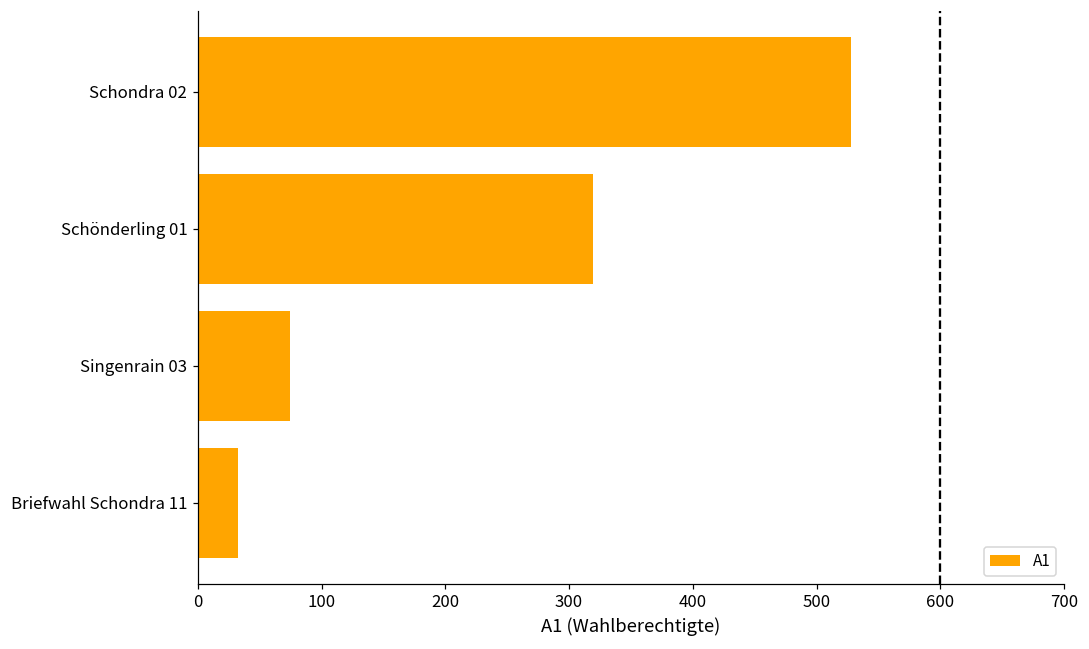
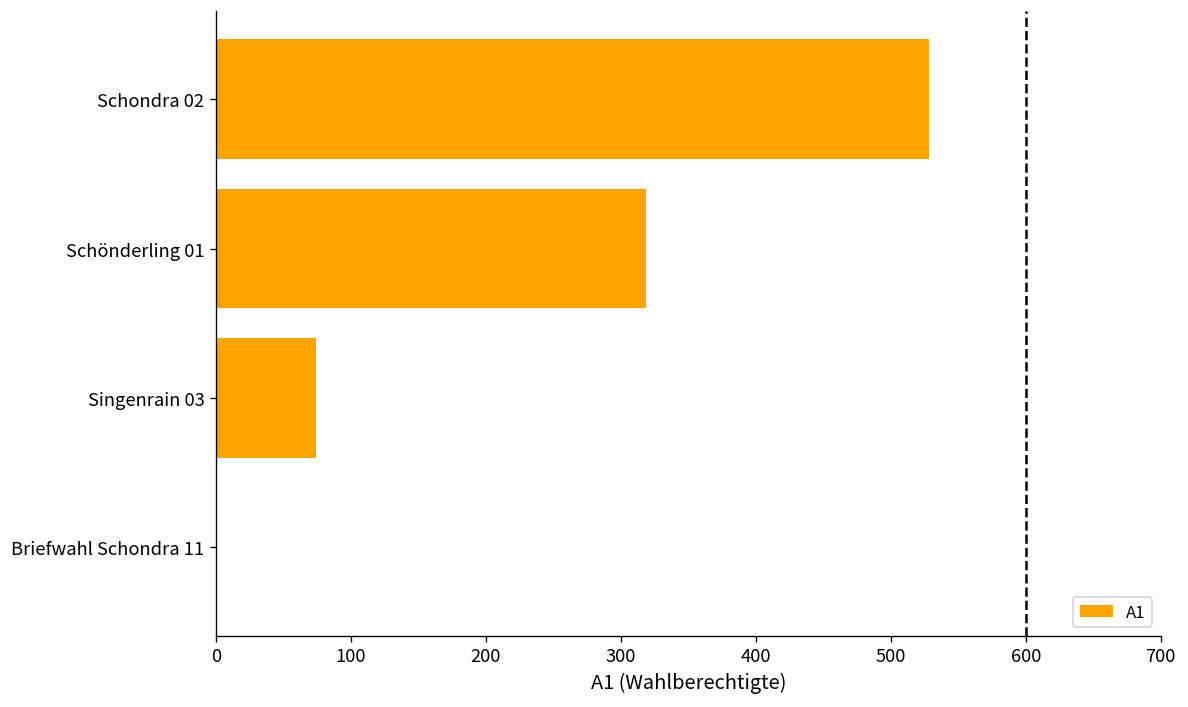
  {
    "Schondra 02": 528,
    "Schönderling 01": 319,
    "Singenrain 03": 74,
-   "Briefwahl Schondra 11": 32
+   "Briefwahl Schondra 11": 0
  }
